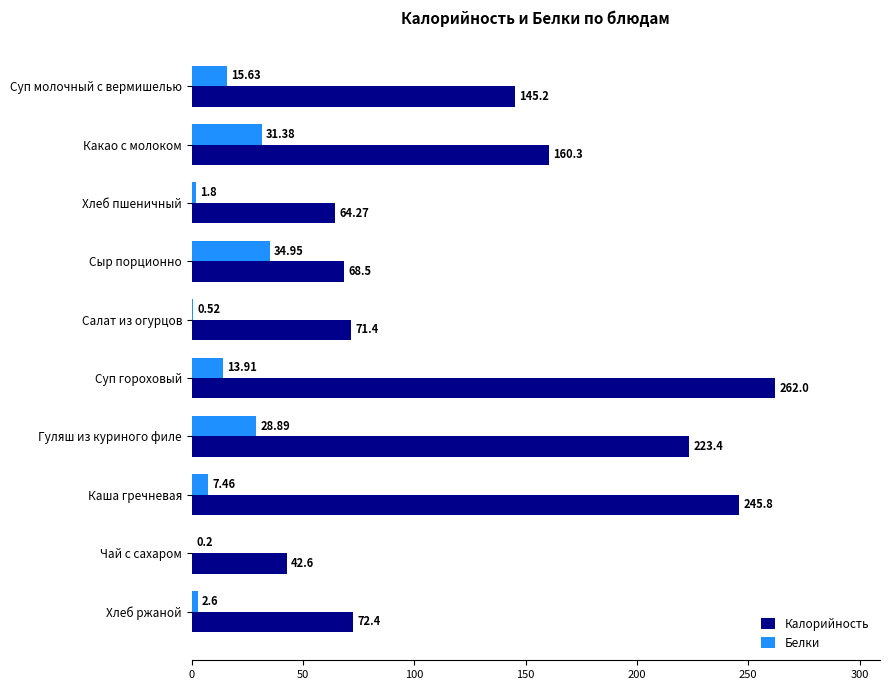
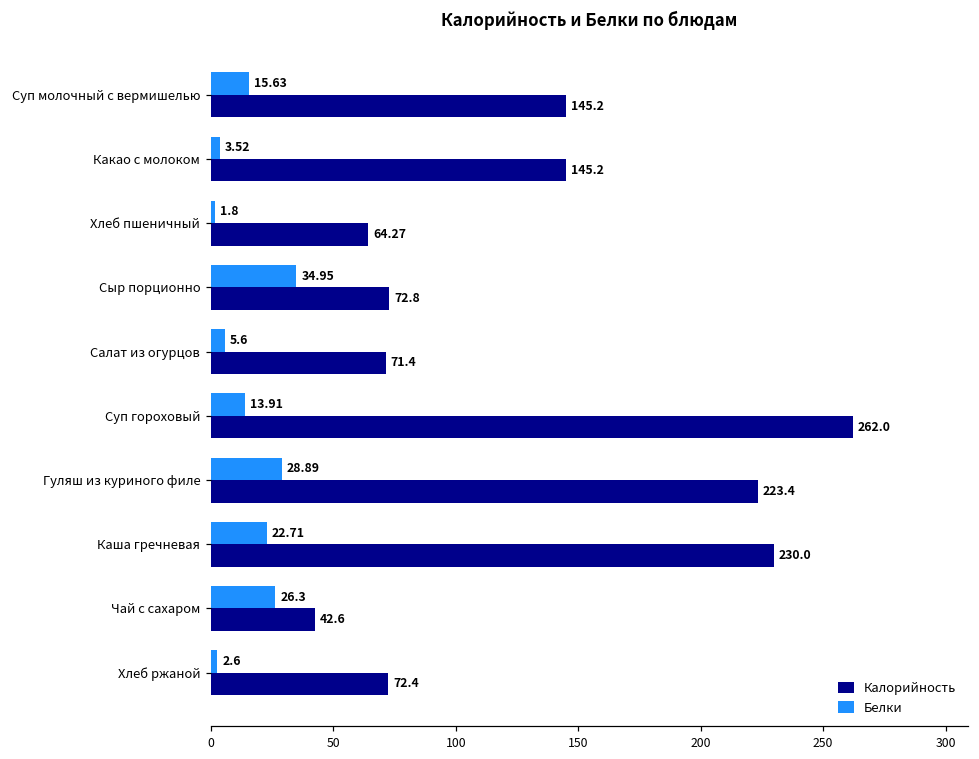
  {
    "Калорийность": {
      "Суп молочный с вермишелью": 145.2,
-     "Какао с молоком": 160.3,
+     "Какао с молоком": 145.2,
      "Хлеб пшеничный": 64.27,
-     "Сыр порционно": 68.5,
+     "Сыр порционно": 72.8,
      "Салат из огурцов": 71.4,
      "Суп гороховый": 262.0,
      "Гуляш из куриного филе": 223.4,
-     "Каша гречневая": 245.8,
+     "Каша гречневая": 230.0,
      "Чай с сахаром": 42.6,
      "Хлеб ржаной": 72.4
    },
    "Белки": {
      "Суп молочный с вермишелью": 15.63,
-     "Какао с молоком": 31.38,
+     "Какао с молоком": 3.52,
      "Хлеб пшеничный": 1.8,
      "Сыр порционно": 34.95,
-     "Салат из огурцов": 0.52,
+     "Салат из огурцов": 5.6,
      "Суп гороховый": 13.91,
      "Гуляш из куриного филе": 28.89,
-     "Каша гречневая": 7.46,
-     "Чай с сахаром": 0.2,
+     "Каша гречневая": 22.71,
+     "Чай с сахаром": 26.3,
      "Хлеб ржаной": 2.6
    }
  }
